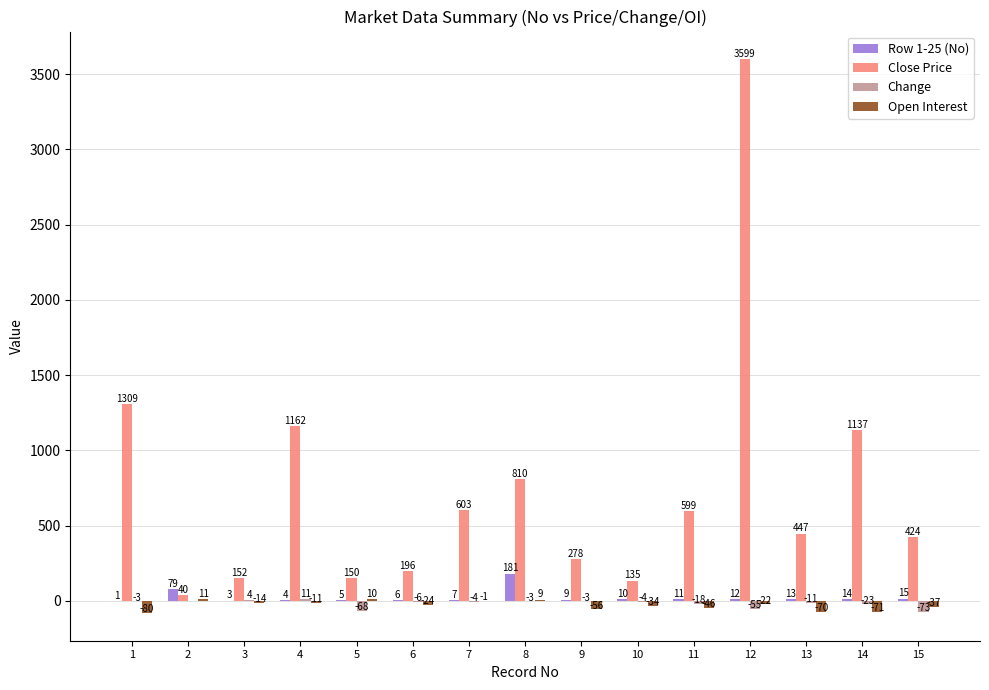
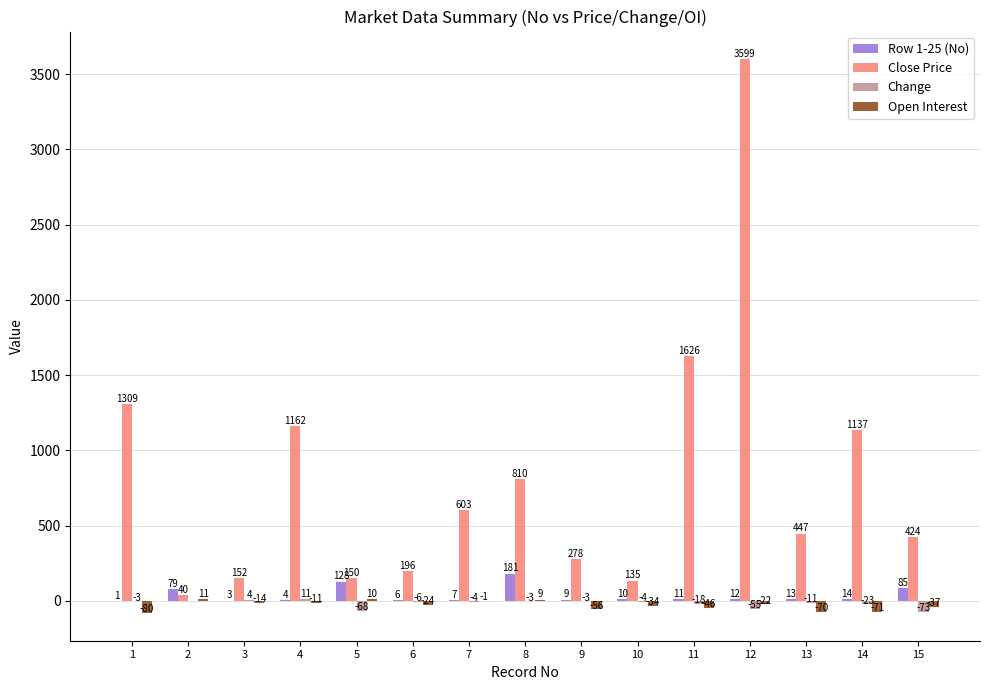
  {
    "Row 1-25 (No)": {
      "1": 1,
      "2": 79,
      "3": 3,
      "4": 4,
-     "5": 5,
+     "5": 128,
      "6": 6,
      "7": 7,
      "8": 181,
      "9": 9,
      "10": 10,
      "11": 11,
      "12": 12,
      "13": 13,
      "14": 14,
-     "15": 15
+     "15": 85
    },
    "Close Price": {
      "1": 1309,
      "2": 40,
      "3": 152,
      "4": 1162,
      "6": 196,
      "7": 603,
      "8": 810,
      "9": 278,
      "10": 135,
-     "11": 599,
+     "11": 1626,
      "12": 3599,
      "13": 447,
      "14": 1137,
      "15": 424
    },
    "Change": {
      "1": -3,
      "3": 4,
      "4": 11,
      "5": -68,
      "6": -6,
      "7": -4,
      "8": -3,
      "9": -3,
      "10": -4,
      "12": -55,
      "13": -11,
      "14": -23,
      "15": -73
    },
    "Open Interest": {
      "1": -80,
      "2": 11,
      "3": -14,
      "4": -11,
      "5": 10,
      "6": -24,
      "7": -1,
      "8": 9,
      "9": -56,
      "10": -34,
      "12": -22,
      "13": -70,
      "14": -71,
      "15": -37
    }
  }
